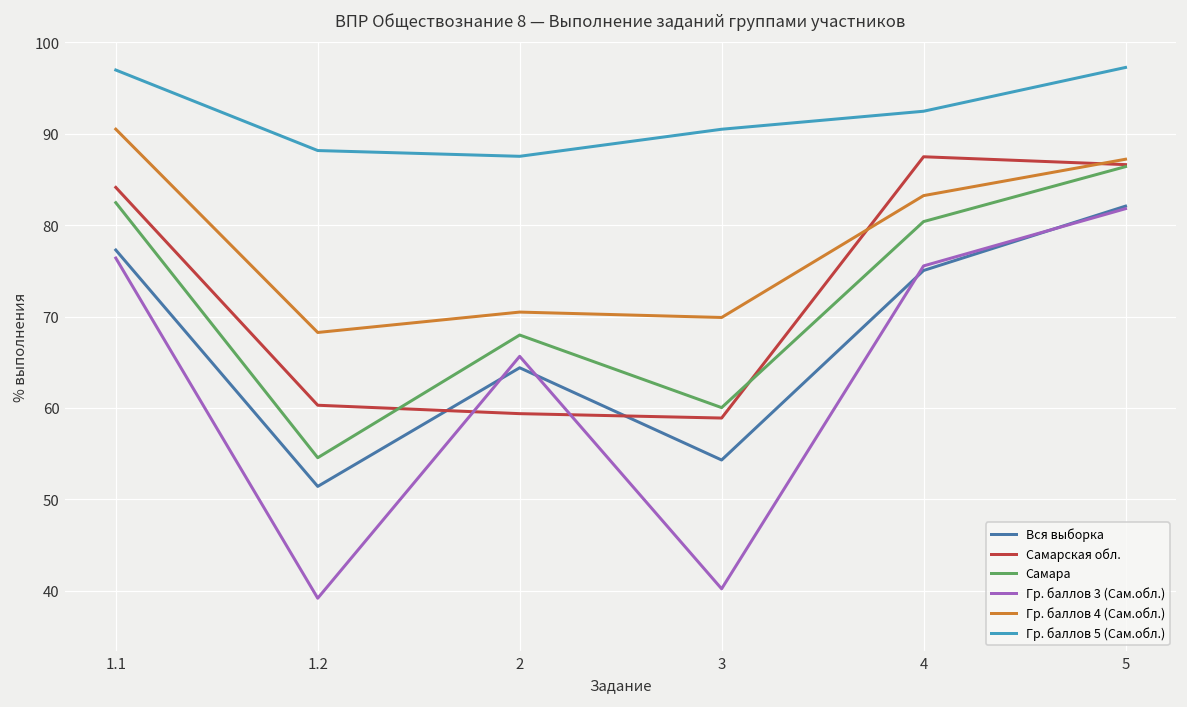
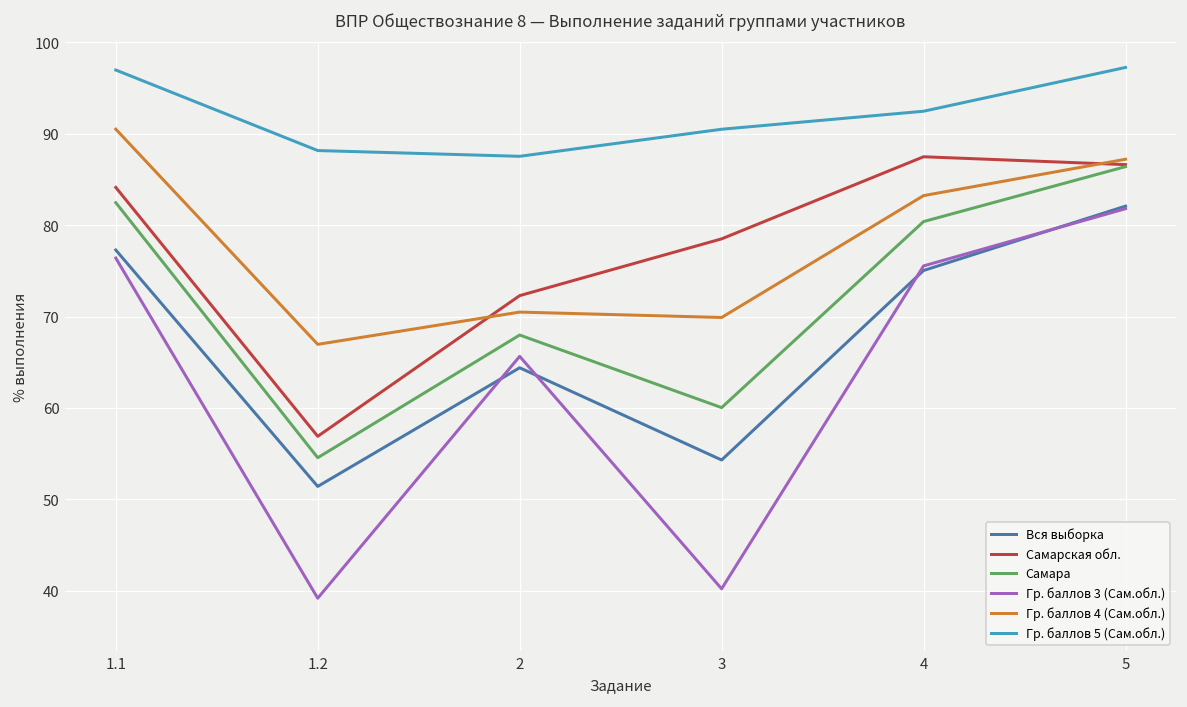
  {
    "Самарская обл.": {
      "1.1": 84,
-     "1.2": 60,
-     "2": 59,
-     "3": 59,
+     "1.2": 57,
+     "2": 72,
+     "3": 79,
      "4": 87
    },
    "Самара": {
      "1.1": 82,
      "1.2": 55,
      "2": 68,
      "3": 60,
      "4": 80
    },
    "Гр. баллов 3 (Сам.обл.)": {
      "1.1": 76,
      "1.2": 39,
      "2": 66,
      "3": 40,
      "4": 76
    },
    "Гр. баллов 4 (Сам.обл.)": {
      "1.1": 91,
-     "1.2": 68,
+     "1.2": 67,
      "2": 70,
      "3": 70,
      "4": 83,
      "5": 87
    }
  }
